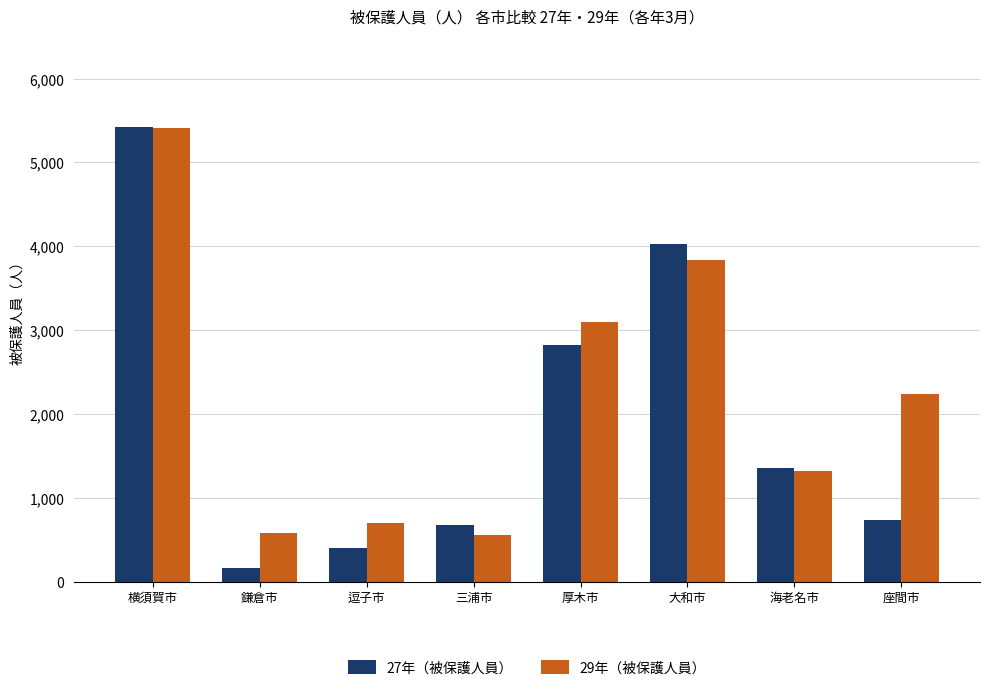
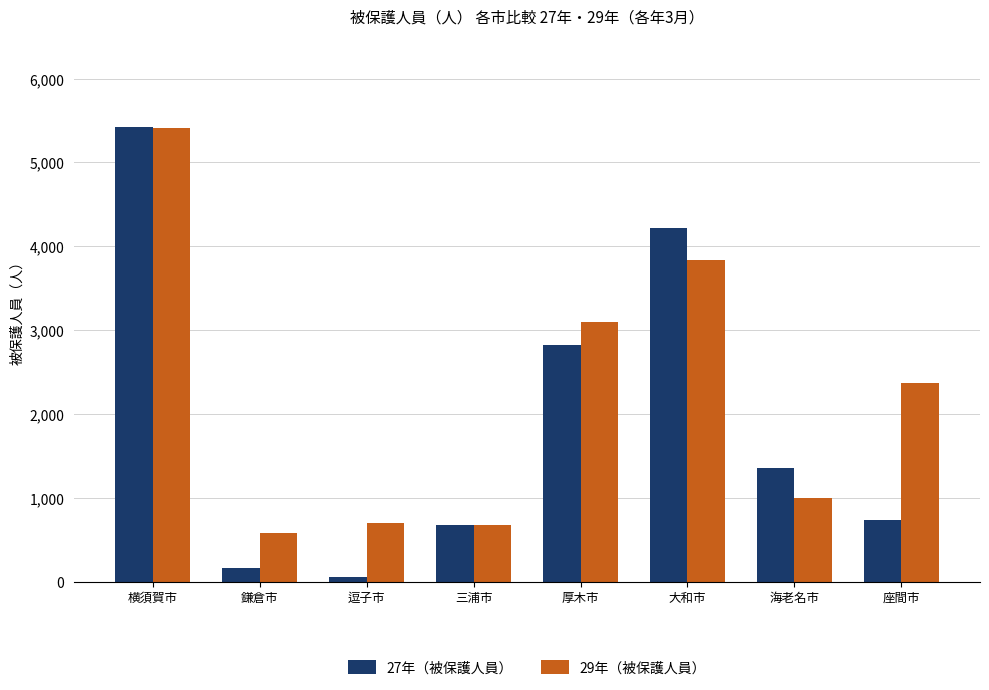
  {
    "27年（被保護人員）": {
      "横須賀市": "5,400",
      "鎌倉市": "200",
-     "逗子市": "400",
+     "逗子市": "100",
      "三浦市": "700",
      "厚木市": "2,800",
-     "大和市": "4,000",
+     "大和市": "4,200",
      "海老名市": "1,400",
      "座間市": "700"
    },
    "29年（被保護人員）": {
      "横須賀市": "5,400",
      "鎌倉市": "600",
      "逗子市": "700",
-     "三浦市": "600",
+     "三浦市": "700",
      "厚木市": "3,100",
      "大和市": "3,800",
-     "海老名市": "1,300",
-     "座間市": "2,200"
+     "海老名市": "1,000",
+     "座間市": "2,400"
    }
  }
